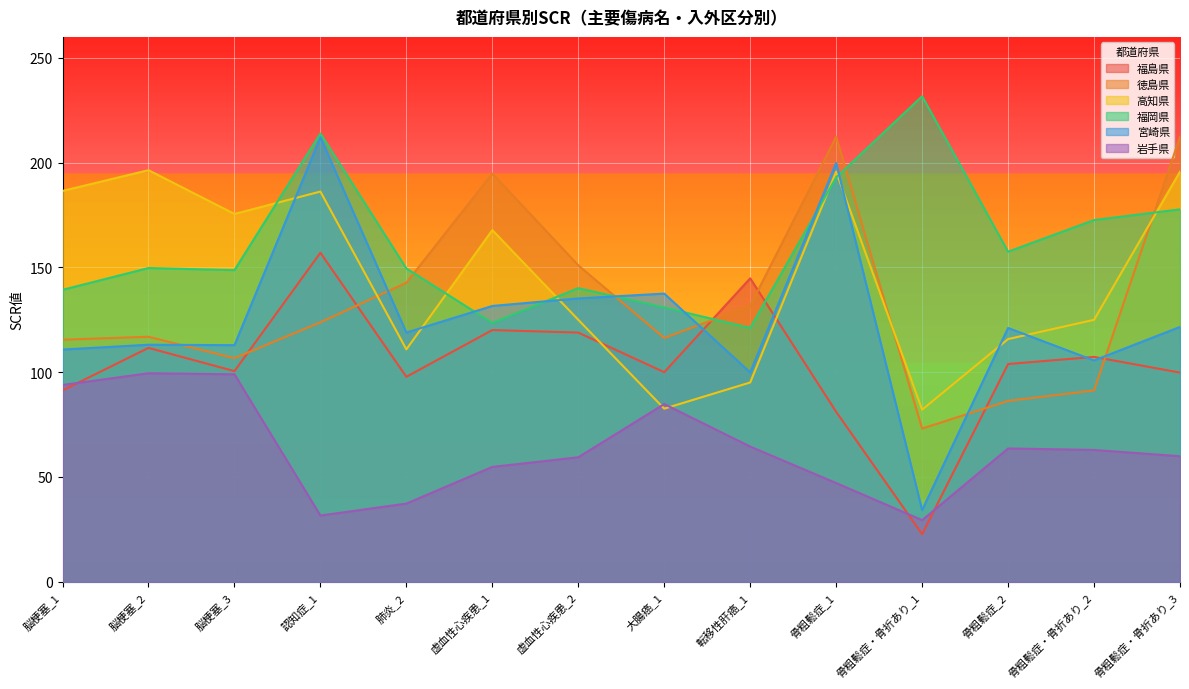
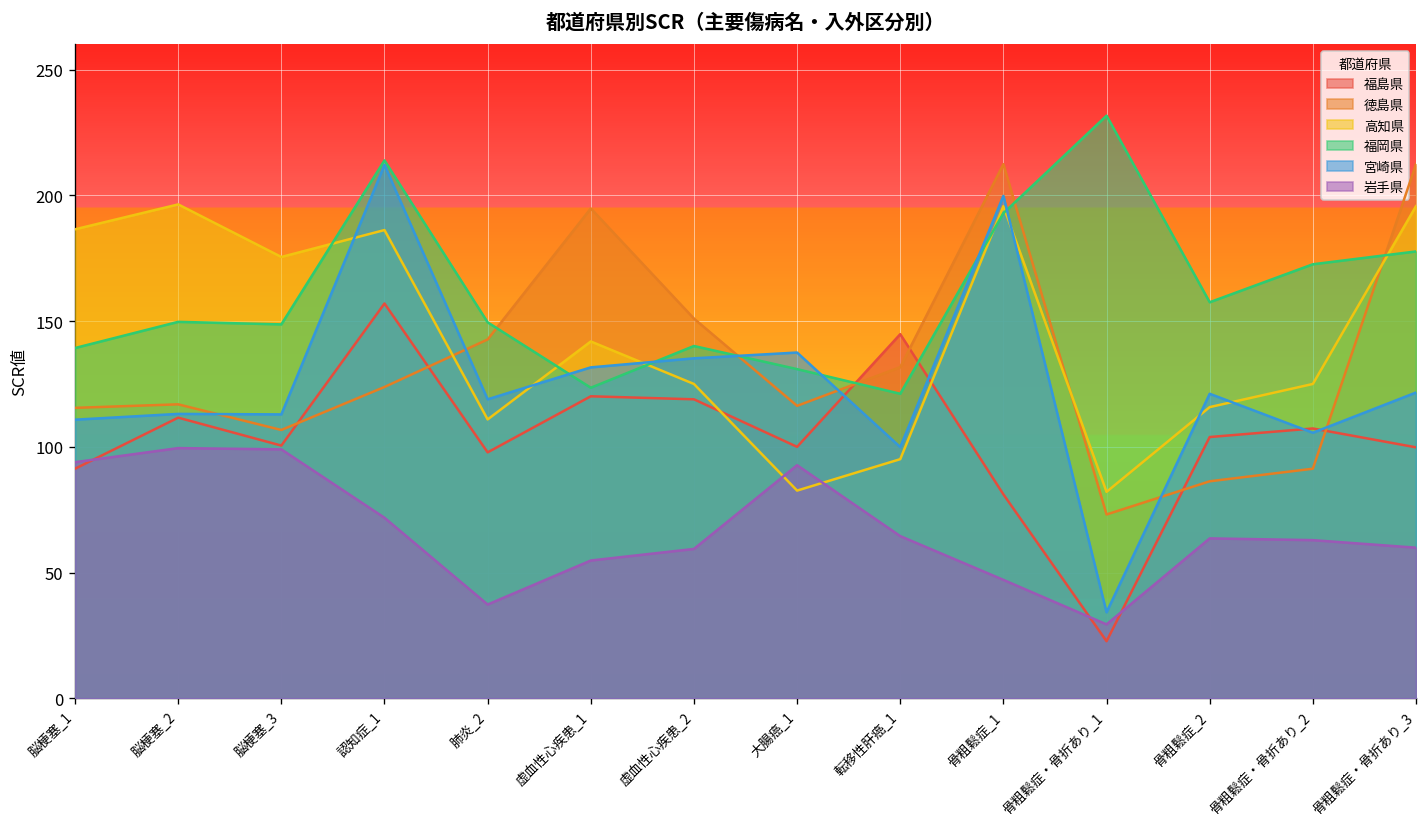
  {
    "高知県": {
      "脳梗塞_1": 187,
      "脳梗塞_2": 196,
      "脳梗塞_3": 176,
      "認知症_1": 186,
      "肺炎_2": 111,
-     "虚血性心疾患_1": 168,
+     "虚血性心疾患_1": 142,
      "虚血性心疾患_2": 125,
      "大腸癌_1": 83,
      "転移性肝癌_1": 95,
      "骨粗鬆症_1": 196,
      "骨粗鬆症・骨折あり_1": 82,
      "骨粗鬆症_2": 116,
      "骨粗鬆症・骨折あり_2": 125,
      "骨粗鬆症・骨折あり_3": 196
    },
    "福岡県": {
      "脳梗塞_1": 139,
      "脳梗塞_2": 150,
      "脳梗塞_3": 149,
      "認知症_1": 214,
      "肺炎_2": 150,
      "虚血性心疾患_1": 124,
      "虚血性心疾患_2": 140,
      "大腸癌_1": 131,
      "転移性肝癌_1": 121,
      "骨粗鬆症_1": 193,
      "骨粗鬆症・骨折あり_1": 232,
      "骨粗鬆症_2": 158,
      "骨粗鬆症・骨折あり_2": 173,
      "骨粗鬆症・骨折あり_3": 178
    },
    "宮崎県": {
      "脳梗塞_1": 111,
      "脳梗塞_2": 113,
      "脳梗塞_3": 113,
      "認知症_1": 212,
      "肺炎_2": 119,
      "虚血性心疾患_1": 132,
      "虚血性心疾患_2": 135,
      "大腸癌_1": 138,
      "転移性肝癌_1": 100,
      "骨粗鬆症_1": 200,
      "骨粗鬆症・骨折あり_1": 34,
      "骨粗鬆症_2": 121,
      "骨粗鬆症・骨折あり_2": 106,
      "骨粗鬆症・骨折あり_3": 122
    },
    "岩手県": {
      "脳梗塞_1": 94,
      "脳梗塞_2": 100,
      "脳梗塞_3": 99,
-     "認知症_1": 32,
+     "認知症_1": 72,
      "肺炎_2": 37,
      "虚血性心疾患_1": 55,
      "虚血性心疾患_2": 59,
-     "大腸癌_1": 85,
+     "大腸癌_1": 93,
      "転移性肝癌_1": 65,
      "骨粗鬆症_1": 47,
      "骨粗鬆症・骨折あり_1": 29,
      "骨粗鬆症_2": 64,
      "骨粗鬆症・骨折あり_2": 63,
      "骨粗鬆症・骨折あり_3": 60
    }
  }
